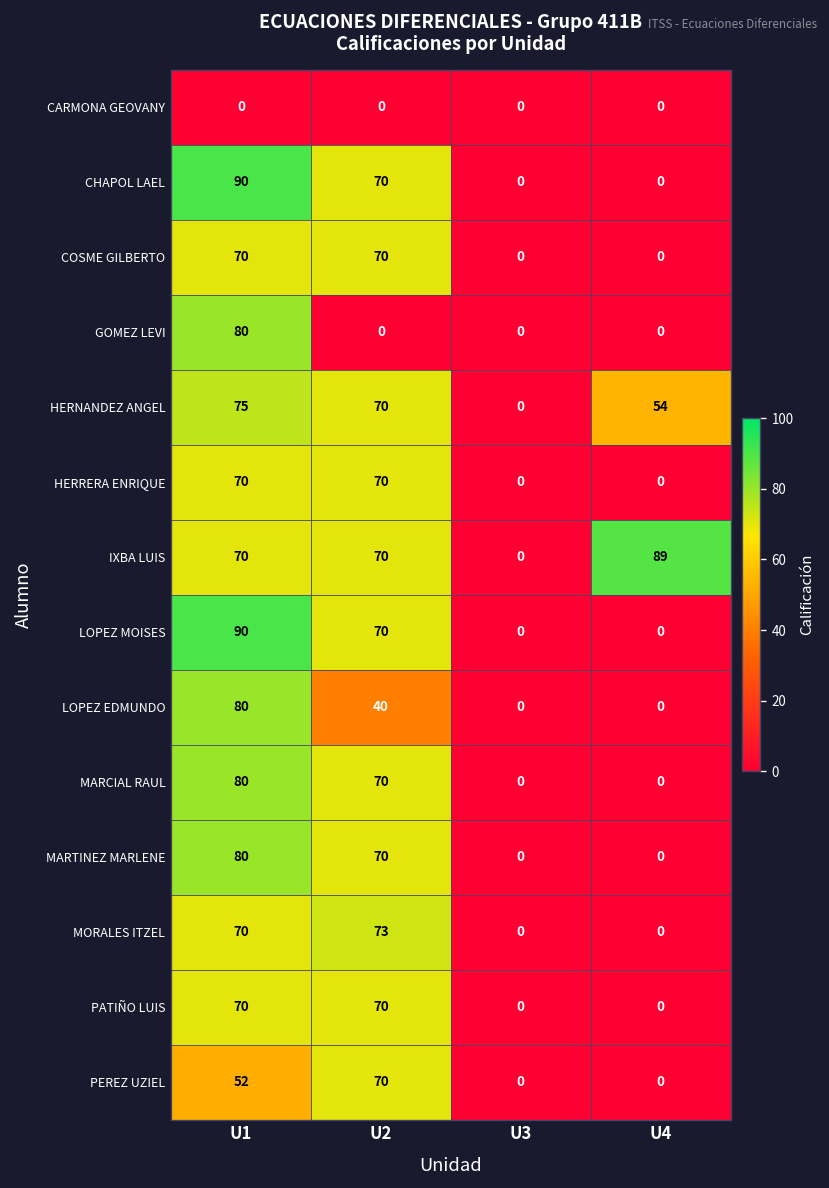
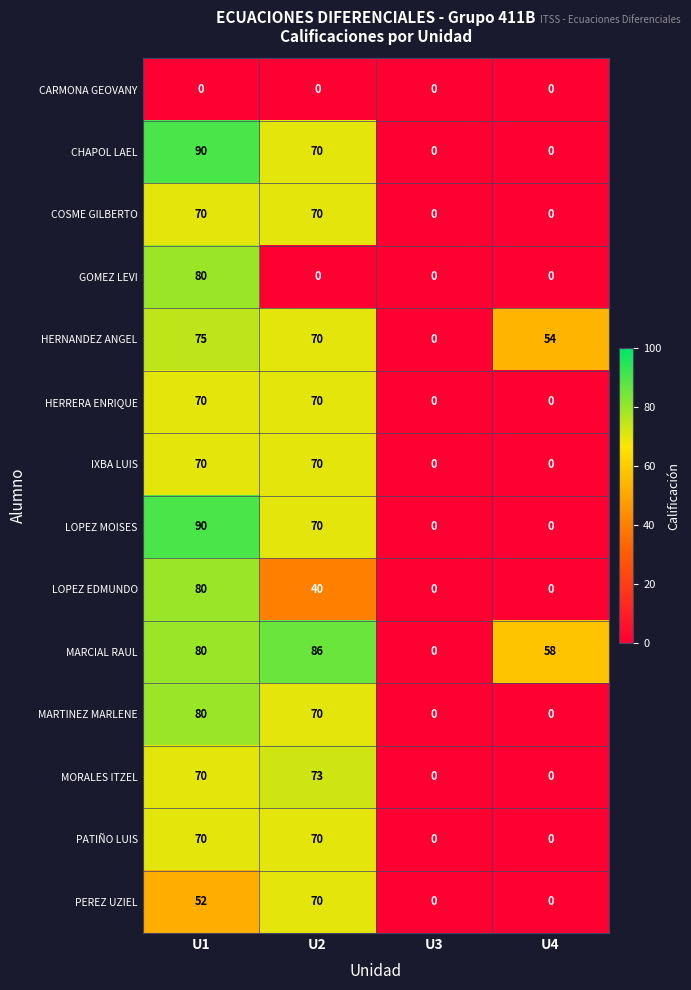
  {
    "CARMONA GEOVANY": {
      "U1": 0,
      "U2": 0,
      "U3": 0,
      "U4": 0
    },
    "CHAPOL LAEL": {
      "U1": 90,
      "U2": 70,
      "U3": 0,
      "U4": 0
    },
    "COSME GILBERTO": {
      "U1": 70,
      "U2": 70,
      "U3": 0,
      "U4": 0
    },
    "GOMEZ LEVI": {
      "U1": 80,
      "U2": 0,
      "U3": 0,
      "U4": 0
    },
    "HERNANDEZ ANGEL": {
      "U1": 75,
      "U2": 70,
      "U3": 0,
      "U4": 54
    },
    "HERRERA ENRIQUE": {
      "U1": 70,
      "U2": 70,
      "U3": 0,
      "U4": 0
    },
    "IXBA LUIS": {
      "U1": 70,
      "U2": 70,
      "U3": 0,
-     "U4": 89
+     "U4": 0
    },
    "LOPEZ MOISES": {
      "U1": 90,
      "U2": 70,
      "U3": 0,
      "U4": 0
    },
    "LOPEZ EDMUNDO": {
      "U1": 80,
      "U2": 40,
      "U3": 0,
      "U4": 0
    },
    "MARCIAL RAUL": {
      "U1": 80,
-     "U2": 70,
+     "U2": 86,
      "U3": 0,
-     "U4": 0
+     "U4": 58
    },
    "MARTINEZ MARLENE": {
      "U1": 80,
      "U2": 70,
      "U3": 0,
      "U4": 0
    },
    "MORALES ITZEL": {
      "U1": 70,
      "U2": 73,
      "U3": 0,
      "U4": 0
    },
    "PATIÑO LUIS": {
      "U1": 70,
      "U2": 70,
      "U3": 0,
      "U4": 0
    },
    "PEREZ UZIEL": {
      "U1": 52,
      "U2": 70,
      "U3": 0,
      "U4": 0
    }
  }
